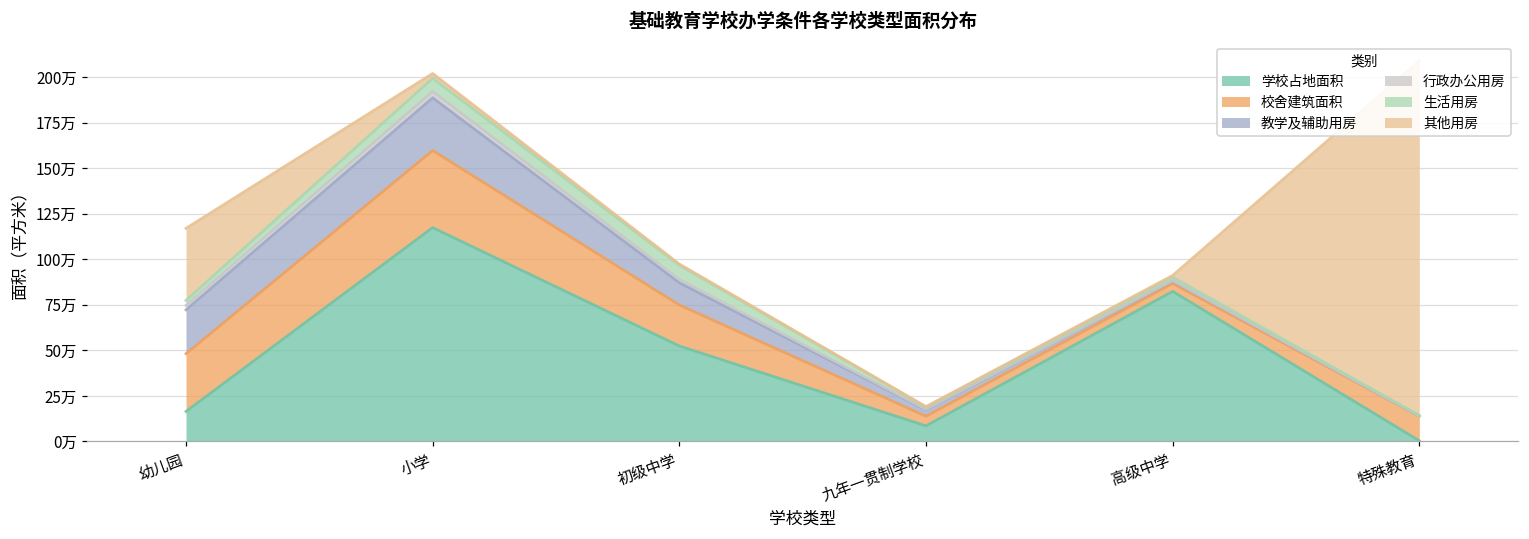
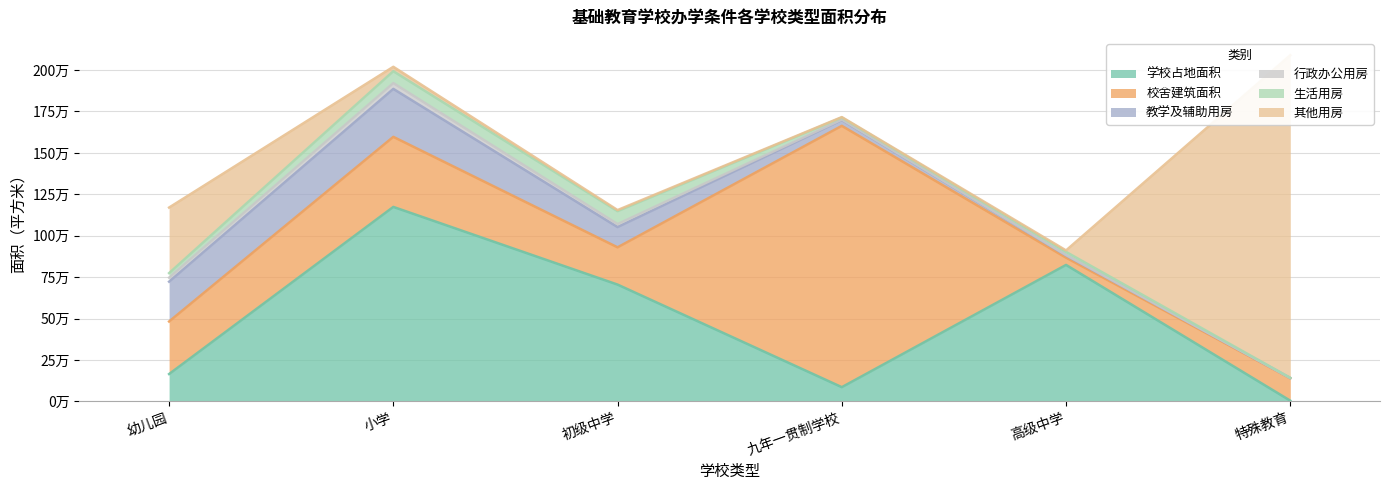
  {
    "学校占地面积": {
      "幼儿园": "16万",
      "小学": "117万",
-     "初级中学": "52万",
+     "初级中学": "70万",
      "九年一贯制学校": "9万",
      "高级中学": "82万",
      "特殊教育": "0万"
    },
    "校舍建筑面积": {
      "幼儿园": "32万",
      "小学": "42万",
      "初级中学": "22万",
-     "九年一贯制学校": "5万"
+     "九年一贯制学校": "158万"
    },
    "其他用房": {
      "幼儿园": "40万",
      "小学": "3万"
    }
  }
